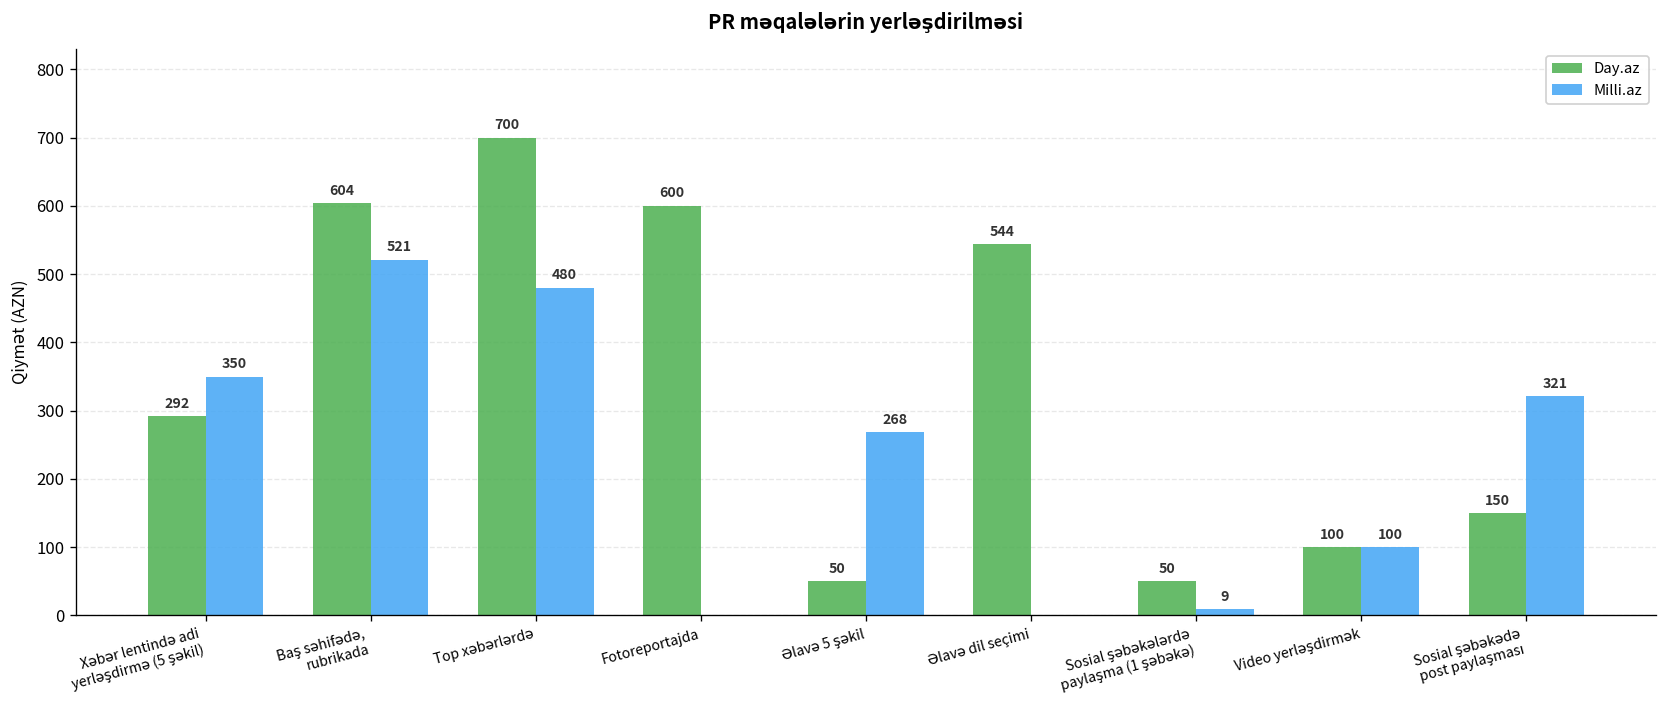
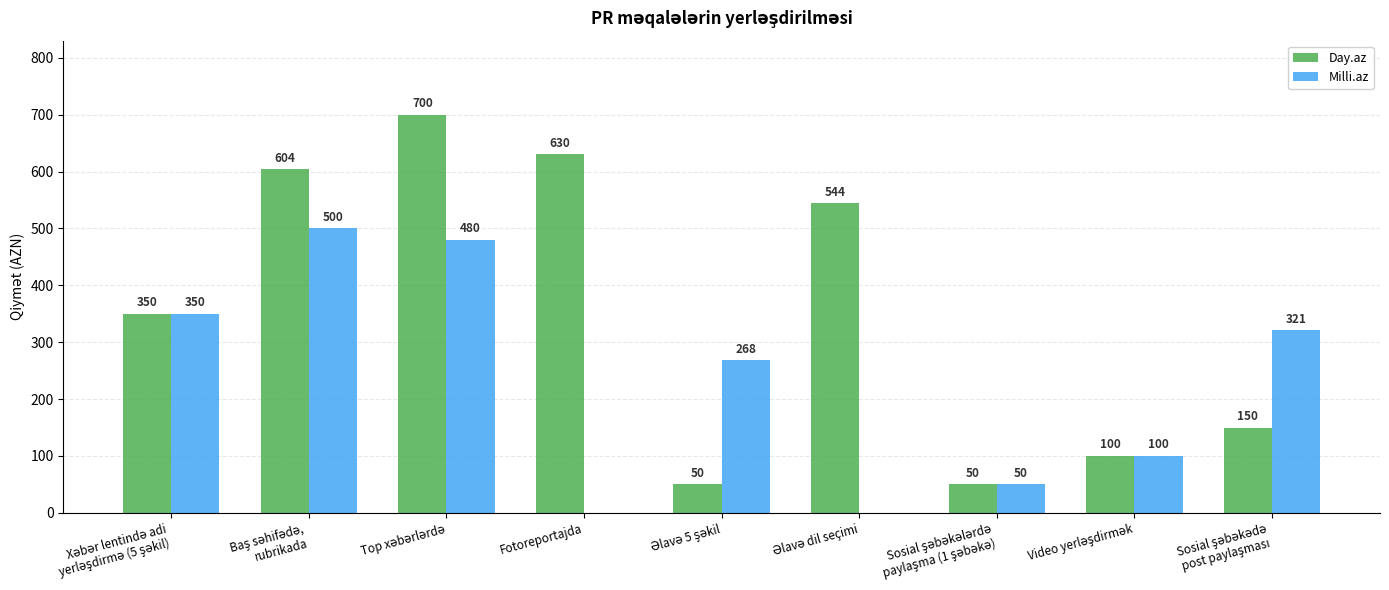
  {
    "Day.az": {
-     "Xəbər lentində adi yerləşdirmə (5 şəkil)": 292,
+     "Xəbər lentində adi yerləşdirmə (5 şəkil)": 350,
      "Baş səhifədə, rubrikada": 604,
      "Top xəbərlərdə": 700,
-     "Fotoreportajda": 600,
+     "Fotoreportajda": 630,
      "Əlavə 5 şəkil": 50,
      "Əlavə dil seçimi": 544,
      "Sosial şəbəkələrdə paylaşma (1 şəbəkə)": 50,
      "Video yerləşdirmək": 100,
      "Sosial şəbəkədə post paylaşması": 150
    },
    "Milli.az": {
      "Xəbər lentində adi yerləşdirmə (5 şəkil)": 350,
-     "Baş səhifədə, rubrikada": 521,
+     "Baş səhifədə, rubrikada": 500,
      "Top xəbərlərdə": 480,
      "Əlavə 5 şəkil": 268,
-     "Sosial şəbəkələrdə paylaşma (1 şəbəkə)": 9,
+     "Sosial şəbəkələrdə paylaşma (1 şəbəkə)": 50,
      "Video yerləşdirmək": 100,
      "Sosial şəbəkədə post paylaşması": 321
    }
  }
